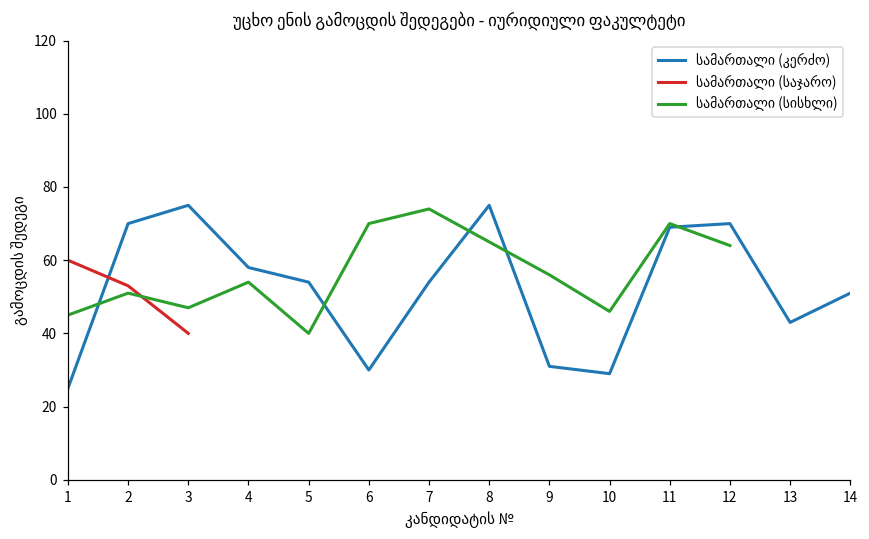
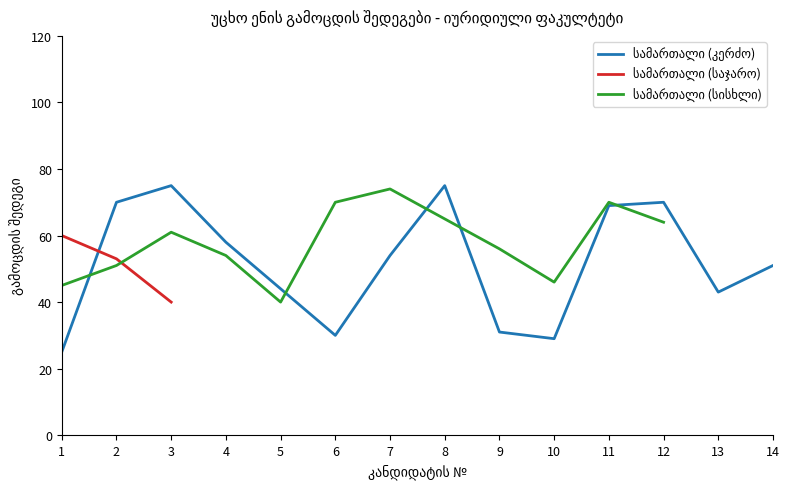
  {
    "სამართალი (კერძო)": {
      "1": 25,
      "2": 70,
      "3": 75,
      "4": 58,
-     "5": 54,
+     "5": 44,
      "6": 30,
      "7": 54,
      "8": 75,
      "9": 31,
      "10": 29,
      "11": 69,
      "12": 70,
      "13": 43,
      "14": 51
    },
    "სამართალი (საჯარო)": {
      "1": 60,
      "2": 53,
      "3": 40
    },
    "სამართალი (სისხლი)": {
      "1": 45,
      "2": 51,
-     "3": 47,
+     "3": 61,
      "4": 54,
      "5": 40,
      "6": 70,
      "7": 74,
      "8": 65,
      "9": 56,
      "10": 46,
      "11": 70,
      "12": 64
    }
  }
